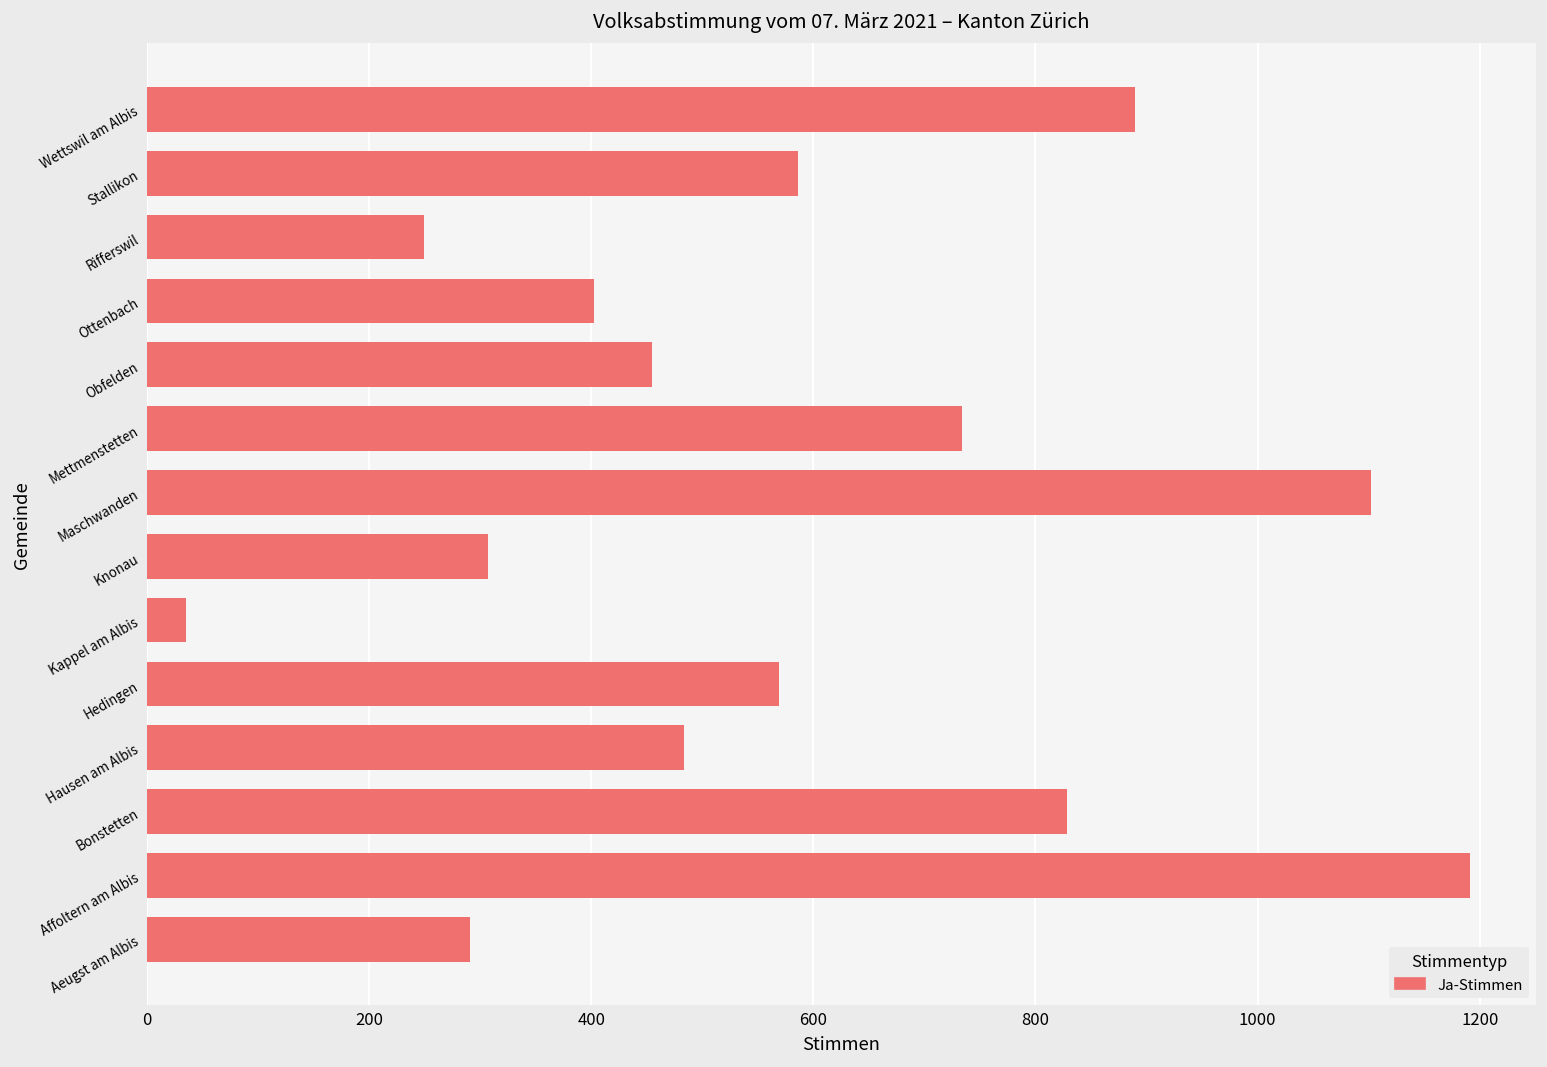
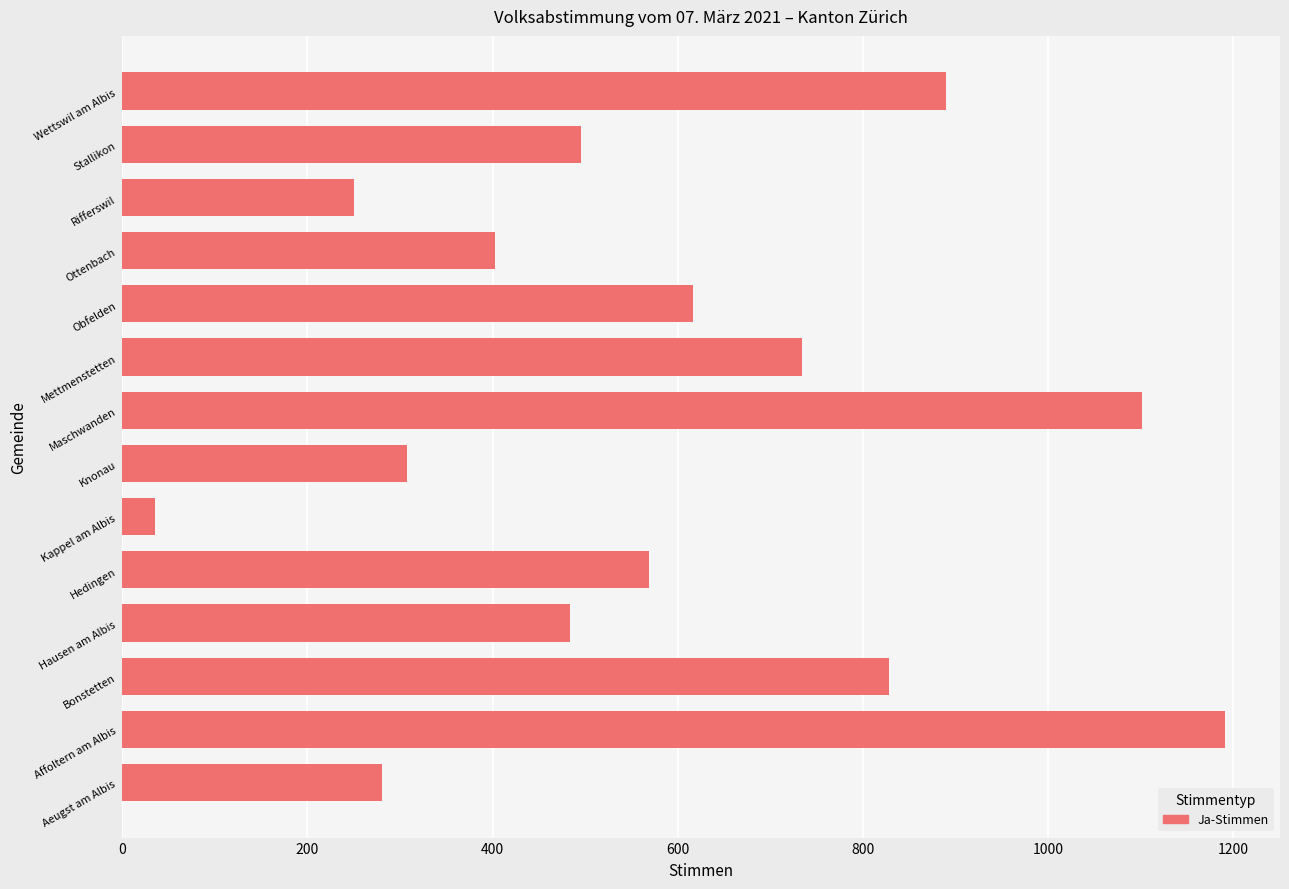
  {
    "Wettswil am Albis": 890,
-   "Stallikon": 590,
+   "Stallikon": 500,
    "Rifferswil": 250,
    "Ottenbach": 400,
-   "Obfelden": 460,
+   "Obfelden": 620,
    "Mettmenstetten": 730,
    "Maschwanden": 1100,
    "Knonau": 310,
    "Kappel am Albis": 40,
    "Hedingen": 570,
    "Hausen am Albis": 480,
    "Bonstetten": 830,
    "Affoltern am Albis": 1190,
-   "Aeugst am Albis": 290
+   "Aeugst am Albis": 280
  }
